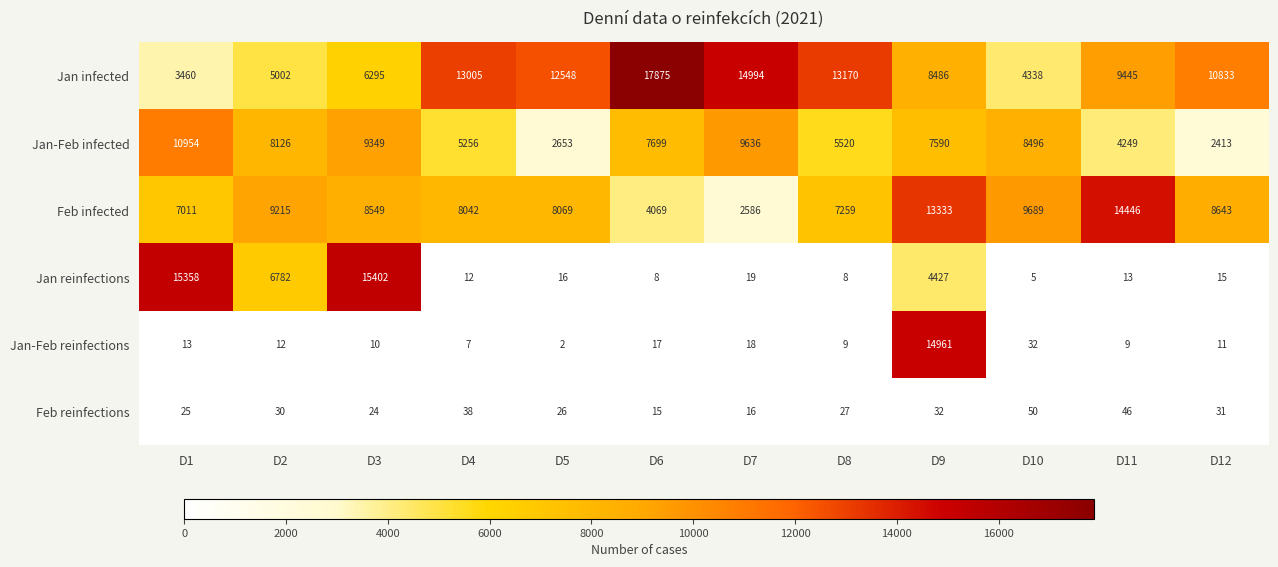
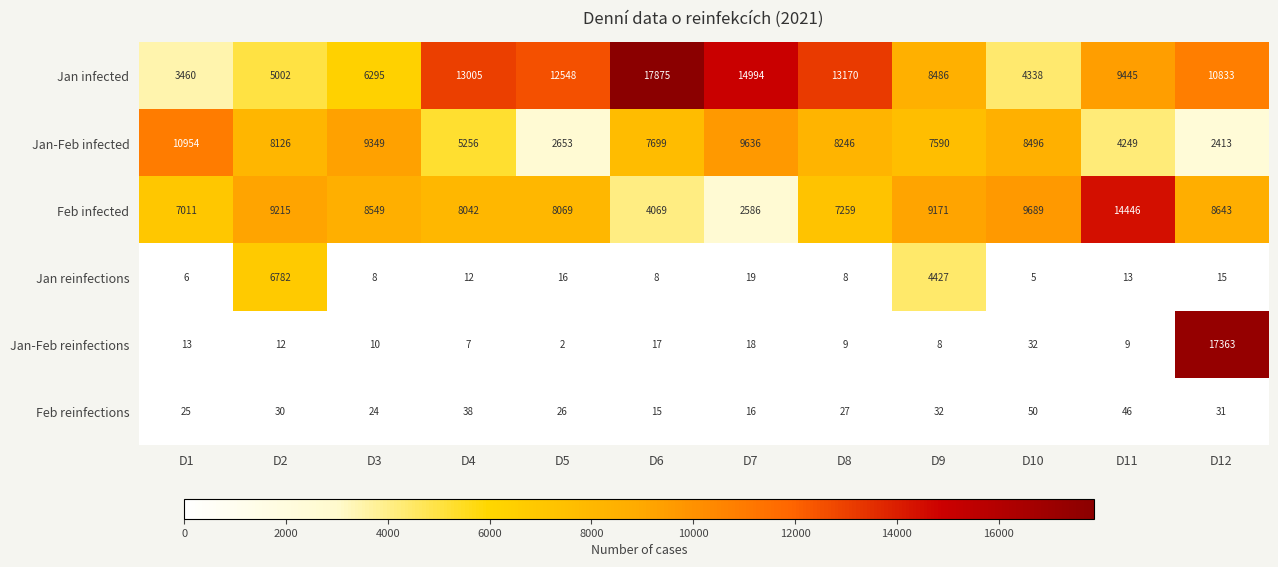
  {
    "Jan infected": {
      "D1": 3460,
      "D2": 5002,
      "D3": 6295,
      "D4": 13005,
      "D5": 12548,
      "D6": 17875,
      "D7": 14994,
      "D8": 13170,
      "D9": 8486,
      "D10": 4338,
      "D11": 9445,
      "D12": 10833
    },
    "Jan-Feb infected": {
      "D1": 10954,
      "D2": 8126,
      "D3": 9349,
      "D4": 5256,
      "D5": 2653,
      "D6": 7699,
      "D7": 9636,
-     "D8": 5520,
+     "D8": 8246,
      "D9": 7590,
      "D10": 8496,
      "D11": 4249,
      "D12": 2413
    },
    "Feb infected": {
      "D1": 7011,
      "D2": 9215,
      "D3": 8549,
      "D4": 8042,
      "D5": 8069,
      "D6": 4069,
      "D7": 2586,
      "D8": 7259,
-     "D9": 13333,
+     "D9": 9171,
      "D10": 9689,
      "D11": 14446,
      "D12": 8643
    },
    "Jan reinfections": {
-     "D1": 15358,
+     "D1": 6,
      "D2": 6782,
-     "D3": 15402,
+     "D3": 8,
      "D4": 12,
      "D5": 16,
      "D6": 8,
      "D7": 19,
      "D8": 8,
      "D9": 4427,
      "D10": 5,
      "D11": 13,
      "D12": 15
    },
    "Jan-Feb reinfections": {
      "D1": 13,
      "D2": 12,
      "D3": 10,
      "D4": 7,
      "D5": 2,
      "D6": 17,
      "D7": 18,
      "D8": 9,
-     "D9": 14961,
+     "D9": 8,
      "D10": 32,
      "D11": 9,
-     "D12": 11
+     "D12": 17363
    },
    "Feb reinfections": {
      "D1": 25,
      "D2": 30,
      "D3": 24,
      "D4": 38,
      "D5": 26,
      "D6": 15,
      "D7": 16,
      "D8": 27,
      "D9": 32,
      "D10": 50,
      "D11": 46,
      "D12": 31
    }
  }
